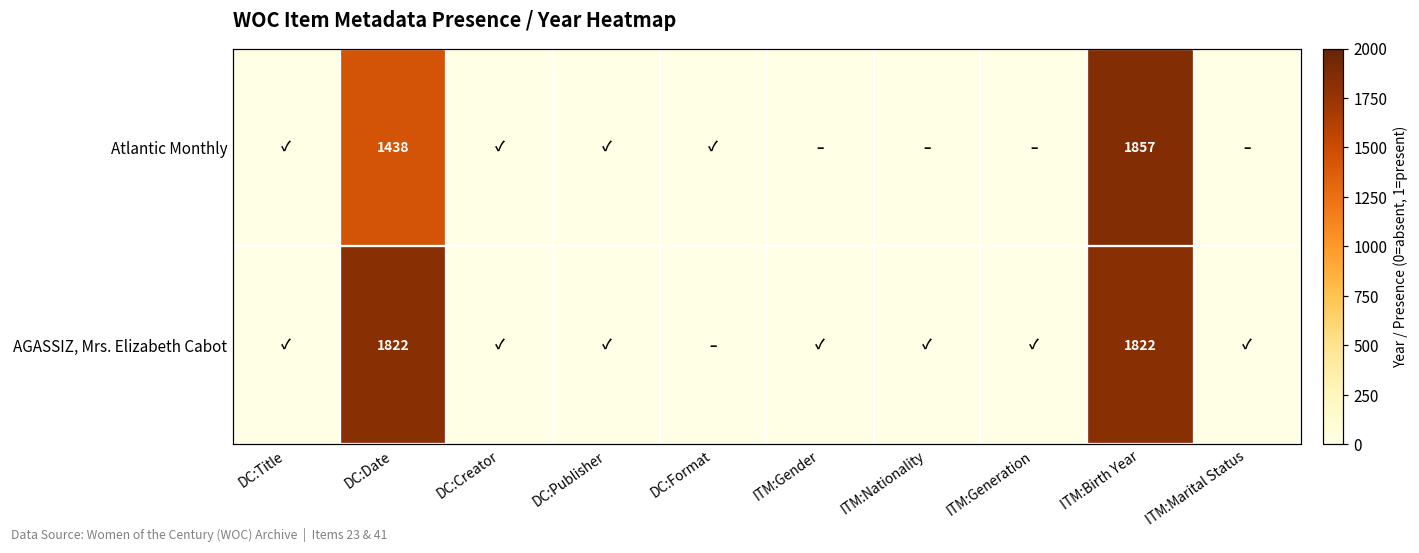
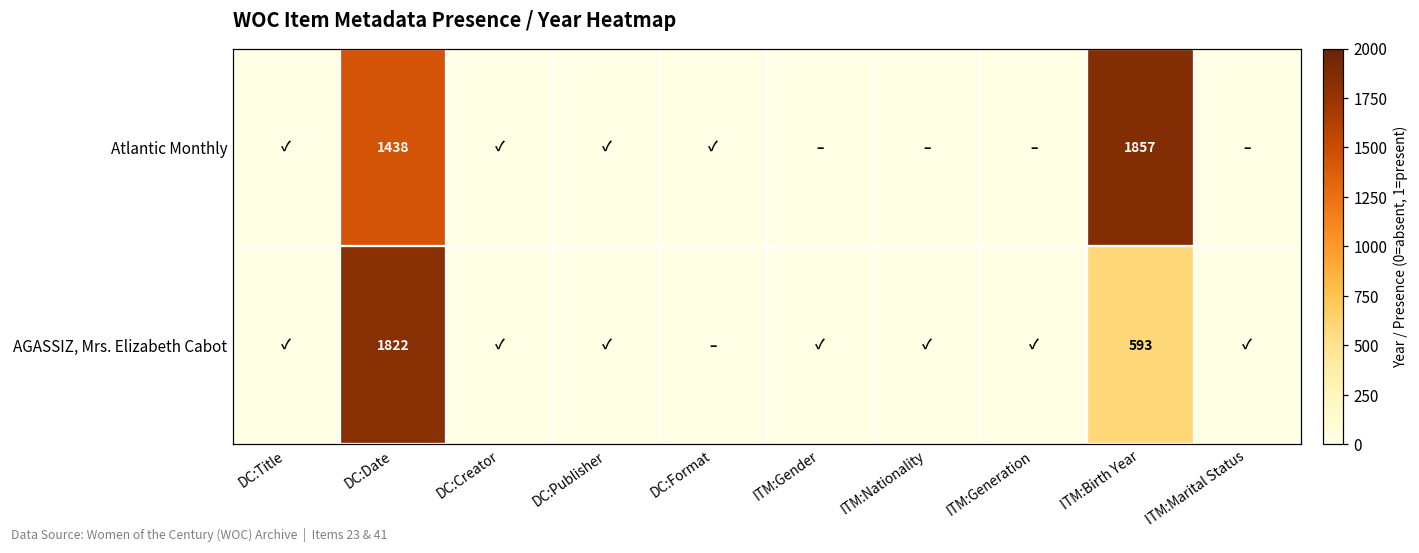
  {
    "Atlantic Monthly": {
      "DC:Date": 1438,
      "ITM:Birth Year": 1857
    },
    "AGASSIZ, Mrs. Elizabeth Cabot": {
      "DC:Date": 1822,
-     "ITM:Birth Year": 1822
+     "ITM:Birth Year": 593
    }
  }
